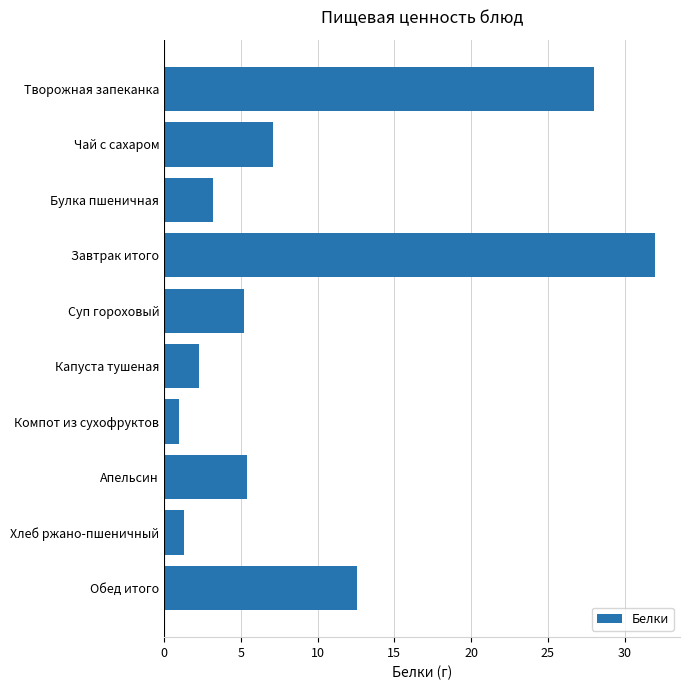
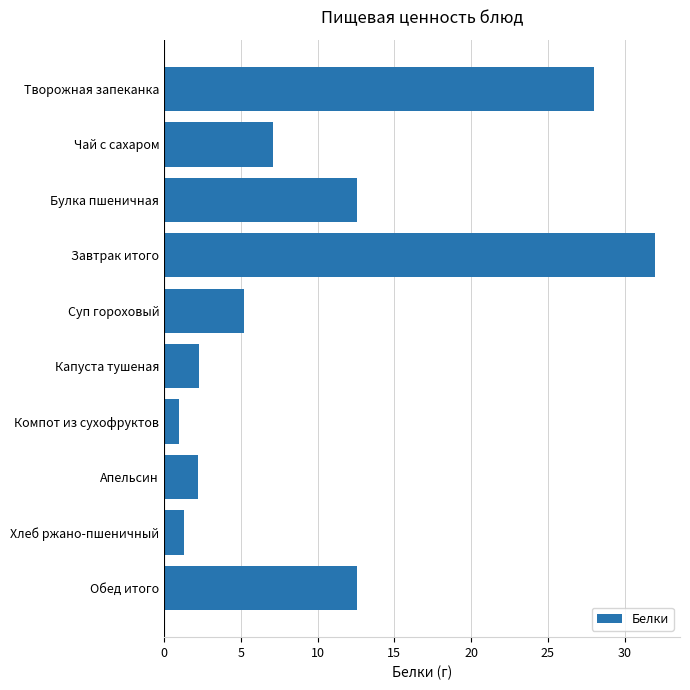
  {
    "Творожная запеканка": 28.0,
    "Чай с сахаром": 7.1,
-   "Булка пшеничная": 3.2,
+   "Булка пшеничная": 12.6,
    "Завтрак итого": 32.0,
    "Суп гороховый": 5.2,
    "Капуста тушеная": 2.3,
    "Компот из сухофруктов": 1.0,
-   "Апельсин": 5.4,
+   "Апельсин": 2.2,
    "Хлеб ржано-пшеничный": 1.3,
    "Обед итого": 12.6
  }
